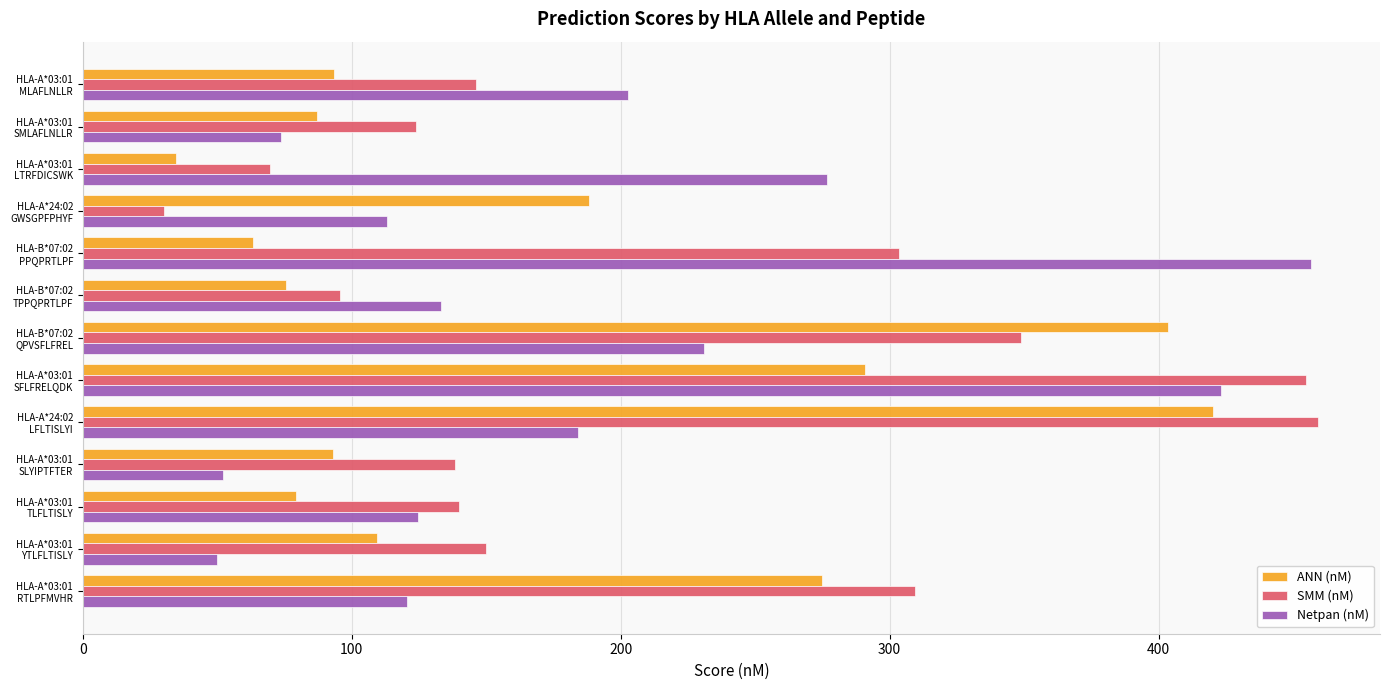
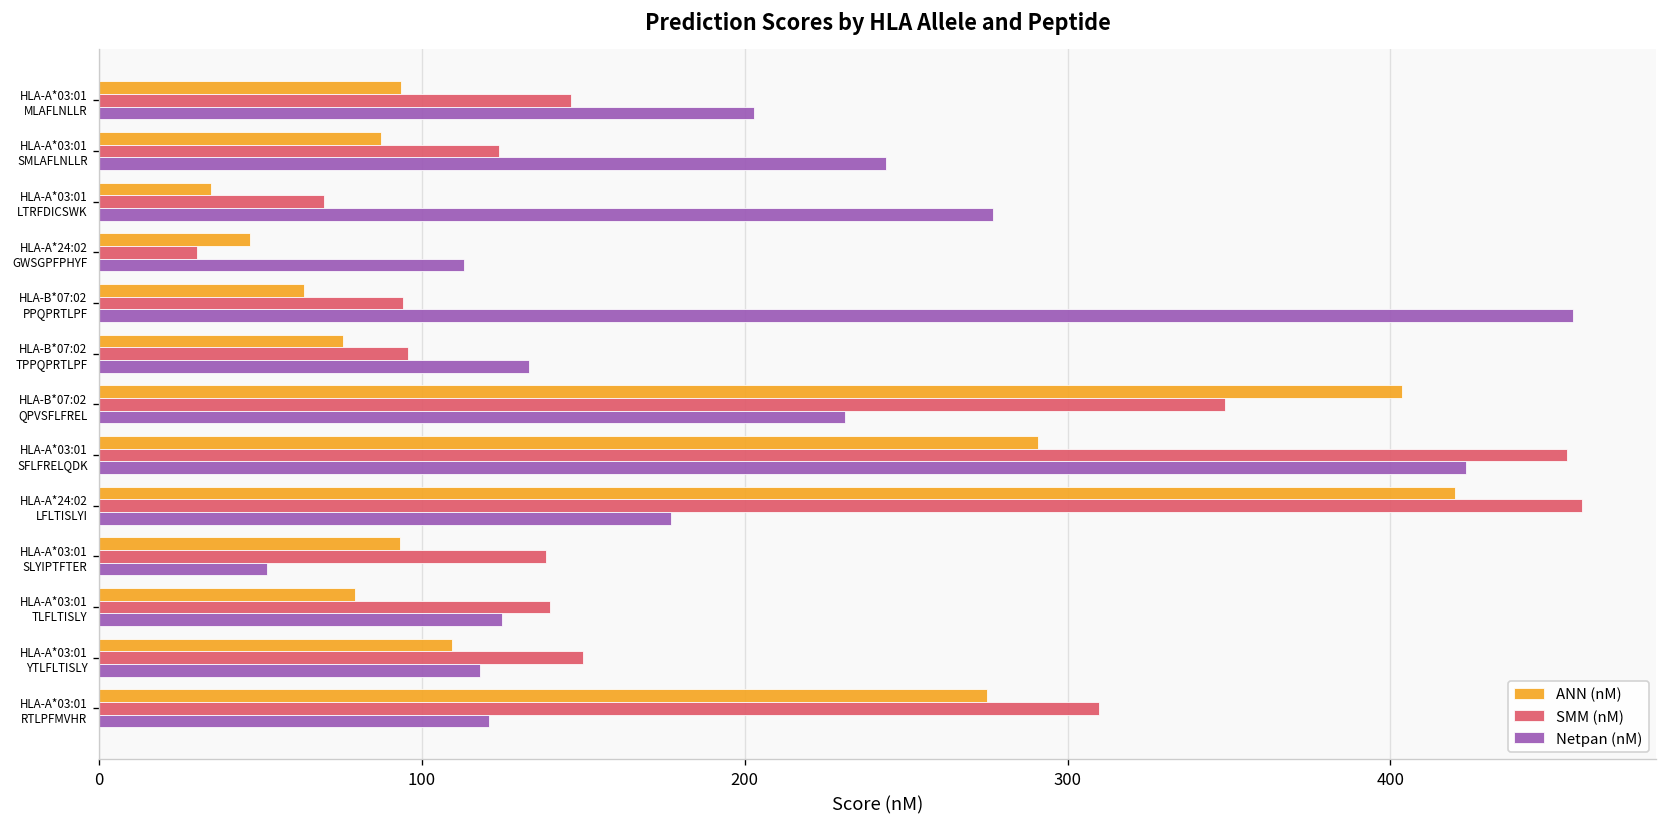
  {
    "ANN (nM)": {
      "HLA-A*03:01 MLAFLNLLR": 93,
      "HLA-A*03:01 SMLAFLNLLR": 87,
      "HLA-A*03:01 LTRFDICSWK": 35,
-     "HLA-A*24:02 GWSGPFPHYF": 188,
+     "HLA-A*24:02 GWSGPFPHYF": 47,
      "HLA-B*07:02 PPQPRTLPF": 63,
      "HLA-B*07:02 TPPQPRTLPF": 76,
      "HLA-B*07:02 QPVSFLFREL": 404,
      "HLA-A*03:01 SFLFRELQDK": 291,
      "HLA-A*24:02 LFLTISLYI": 420,
      "HLA-A*03:01 SLYIPTFTER": 93,
      "HLA-A*03:01 TLFLTISLY": 79,
      "HLA-A*03:01 YTLFLTISLY": 109,
      "HLA-A*03:01 RTLPFMVHR": 275
    },
    "SMM (nM)": {
      "HLA-A*03:01 MLAFLNLLR": 146,
      "HLA-A*03:01 SMLAFLNLLR": 124,
      "HLA-A*03:01 LTRFDICSWK": 70,
      "HLA-A*24:02 GWSGPFPHYF": 30,
-     "HLA-B*07:02 PPQPRTLPF": 303,
+     "HLA-B*07:02 PPQPRTLPF": 94,
      "HLA-B*07:02 TPPQPRTLPF": 96,
      "HLA-B*07:02 QPVSFLFREL": 349,
      "HLA-A*03:01 SFLFRELQDK": 455,
      "HLA-A*24:02 LFLTISLYI": 459,
      "HLA-A*03:01 SLYIPTFTER": 138,
      "HLA-A*03:01 TLFLTISLY": 140,
      "HLA-A*03:01 YTLFLTISLY": 150,
      "HLA-A*03:01 RTLPFMVHR": 310
    },
    "Netpan (nM)": {
      "HLA-A*03:01 MLAFLNLLR": 203,
-     "HLA-A*03:01 SMLAFLNLLR": 74,
+     "HLA-A*03:01 SMLAFLNLLR": 244,
      "HLA-A*03:01 LTRFDICSWK": 277,
      "HLA-A*24:02 GWSGPFPHYF": 113,
      "HLA-B*07:02 PPQPRTLPF": 457,
      "HLA-B*07:02 TPPQPRTLPF": 133,
      "HLA-B*07:02 QPVSFLFREL": 231,
      "HLA-A*03:01 SFLFRELQDK": 423,
-     "HLA-A*24:02 LFLTISLYI": 184,
+     "HLA-A*24:02 LFLTISLYI": 177,
      "HLA-A*03:01 SLYIPTFTER": 52,
      "HLA-A*03:01 TLFLTISLY": 125,
-     "HLA-A*03:01 YTLFLTISLY": 50,
+     "HLA-A*03:01 YTLFLTISLY": 118,
      "HLA-A*03:01 RTLPFMVHR": 121
    }
  }
